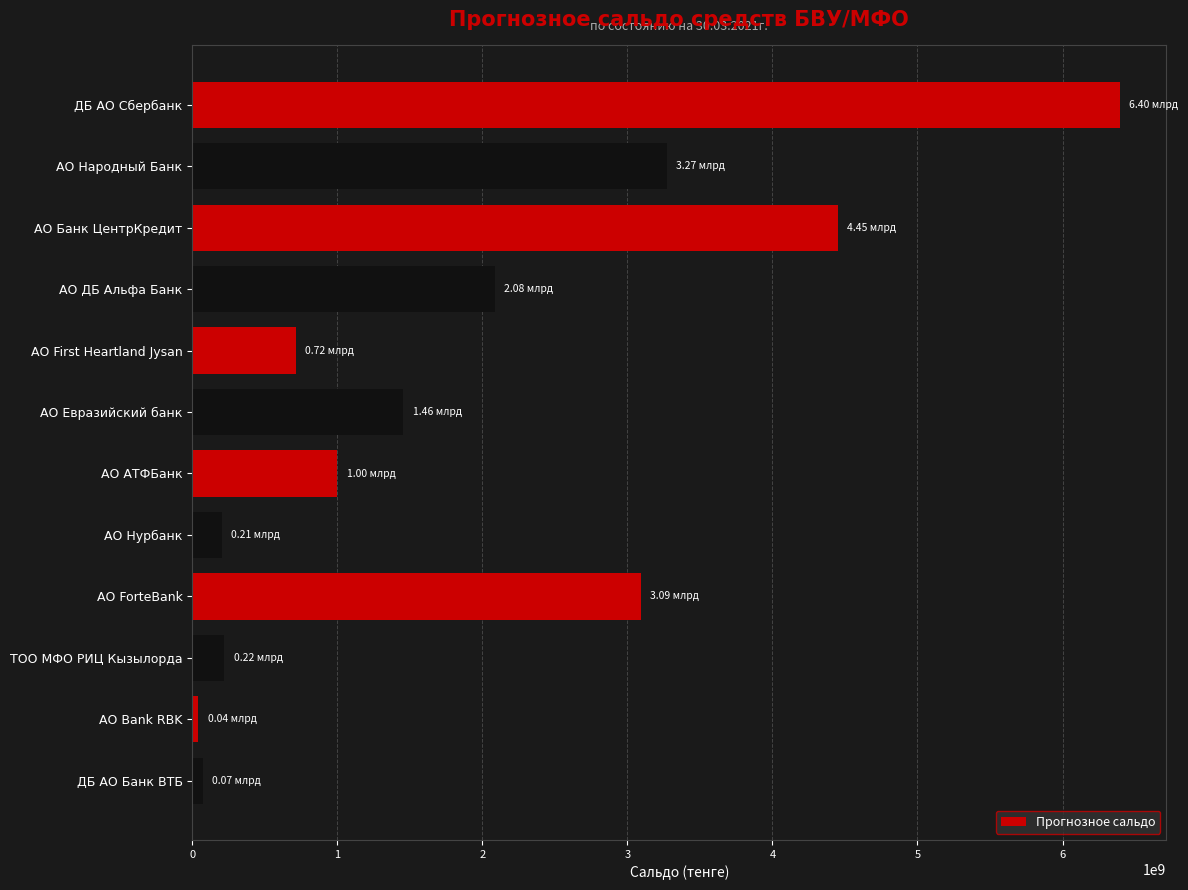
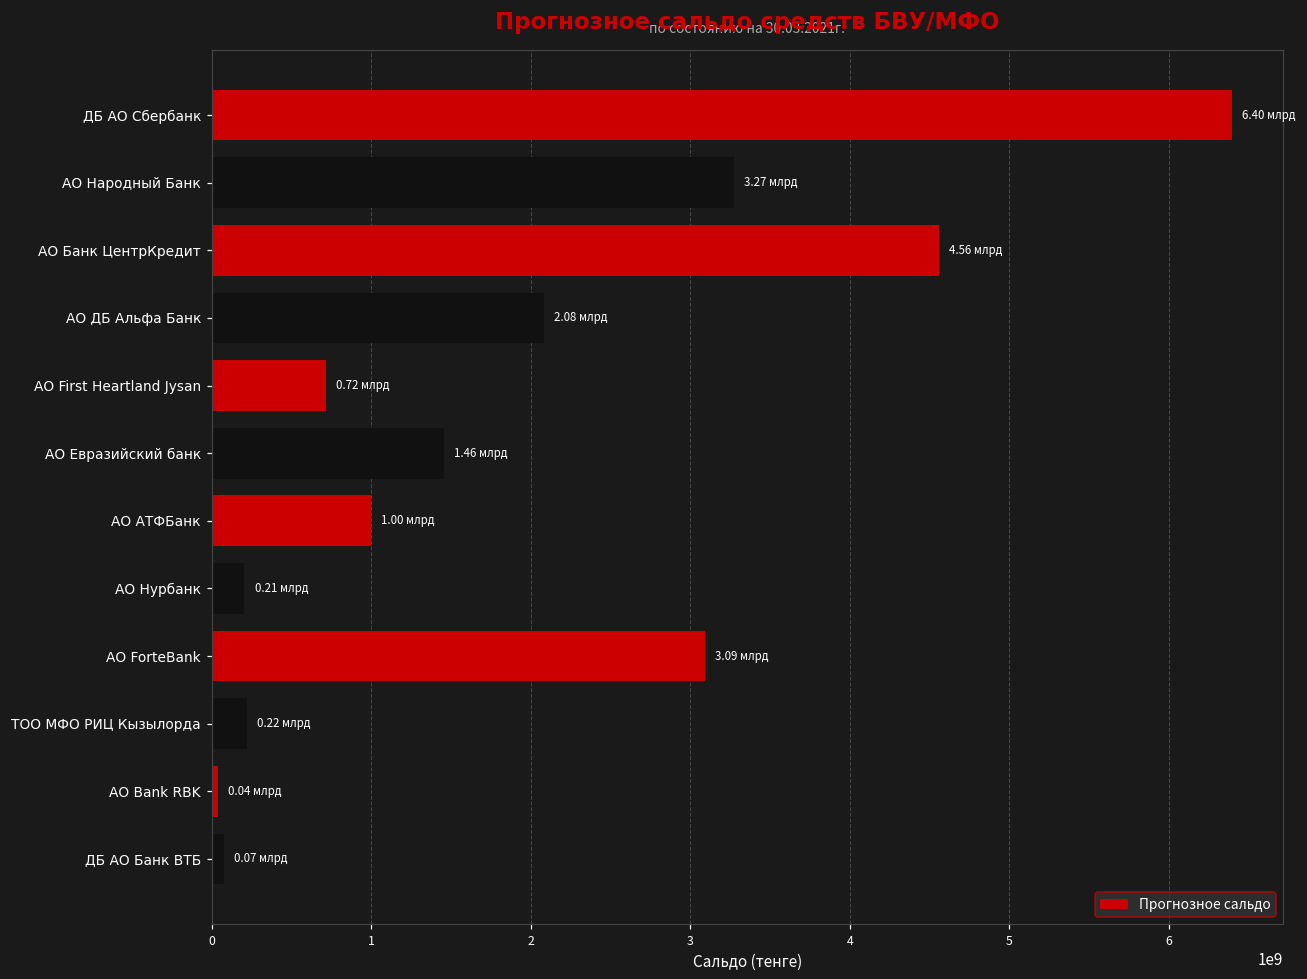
  {
-   "АО Банк ЦентрКредит": 4.45
+   "АО Банк ЦентрКредит": 4.56
  }
